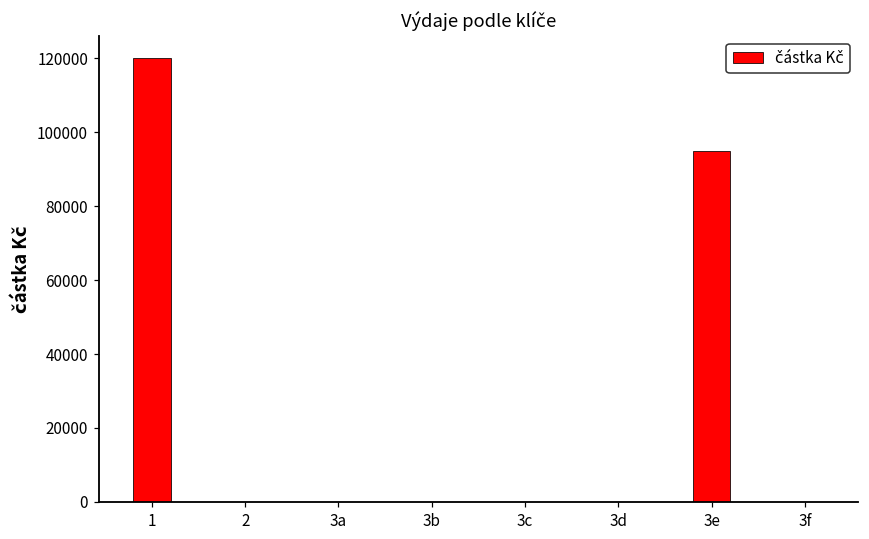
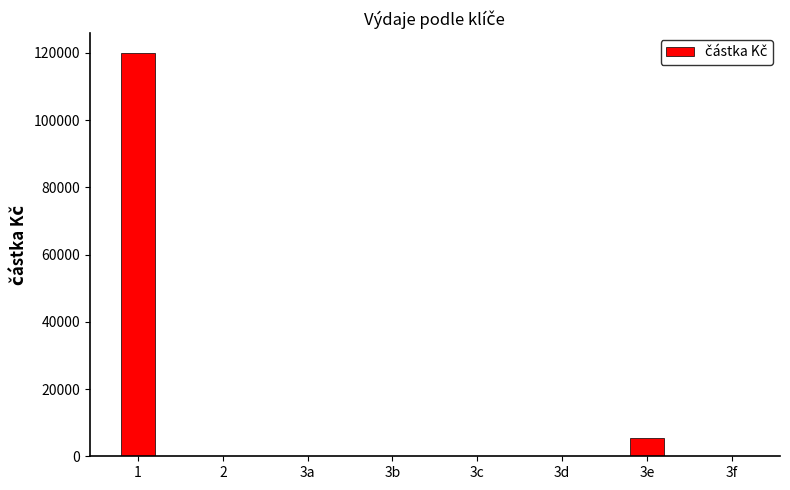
  {
    "1": 120000,
    "2": 0,
    "3a": 0,
    "3b": 0,
    "3c": 0,
    "3d": 0,
-   "3e": 95000,
+   "3e": 5000,
    "3f": 0
  }
